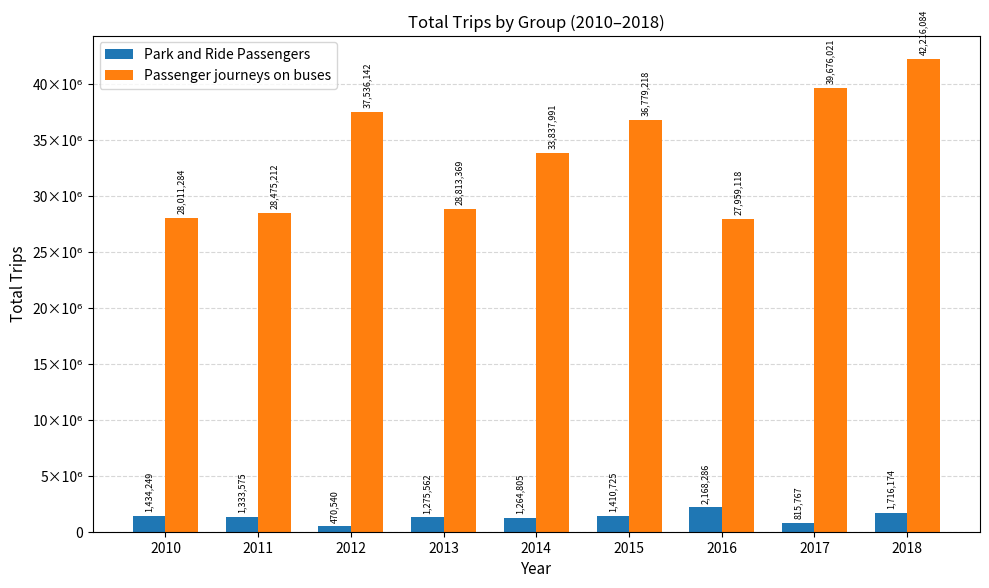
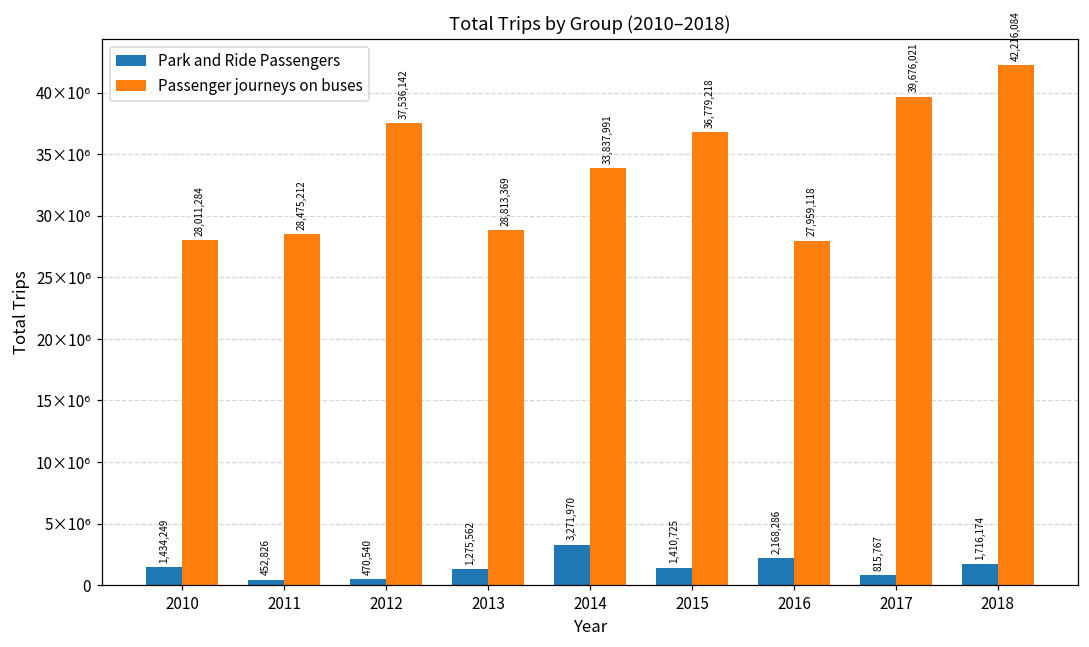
  {
    "Park and Ride Passengers": {
      "2010": "1,434,249",
-     "2011": "1,333,575",
+     "2011": "452,826",
      "2012": "470,540",
      "2013": "1,275,562",
-     "2014": "1,264,805",
+     "2014": "3,271,970",
      "2015": "1,410,725",
      "2016": "2,168,286",
      "2017": "815,767",
      "2018": "1,716,174"
    },
    "Passenger journeys on buses": {
      "2010": "28,011,284",
      "2011": "28,475,212",
      "2012": "37,536,142",
      "2013": "28,813,369",
      "2014": "33,837,991",
      "2015": "36,779,218",
      "2016": "27,959,118",
      "2017": "39,676,021",
      "2018": "42,216,084"
    }
  }
